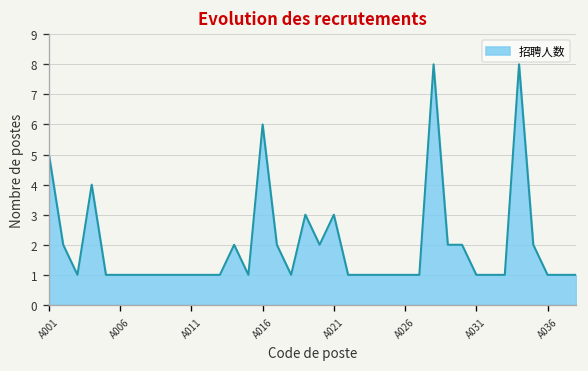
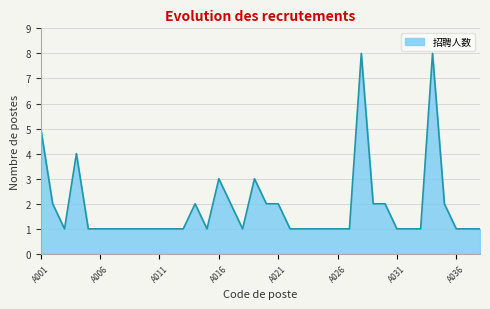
  {
    "A001": 5,
    "A006": 1,
    "A011": 1,
-   "A016": 6,
-   "A021": 3,
+   "A016": 3,
+   "A021": 2,
    "A026": 1,
    "A031": 1,
    "A036": 1
  }
